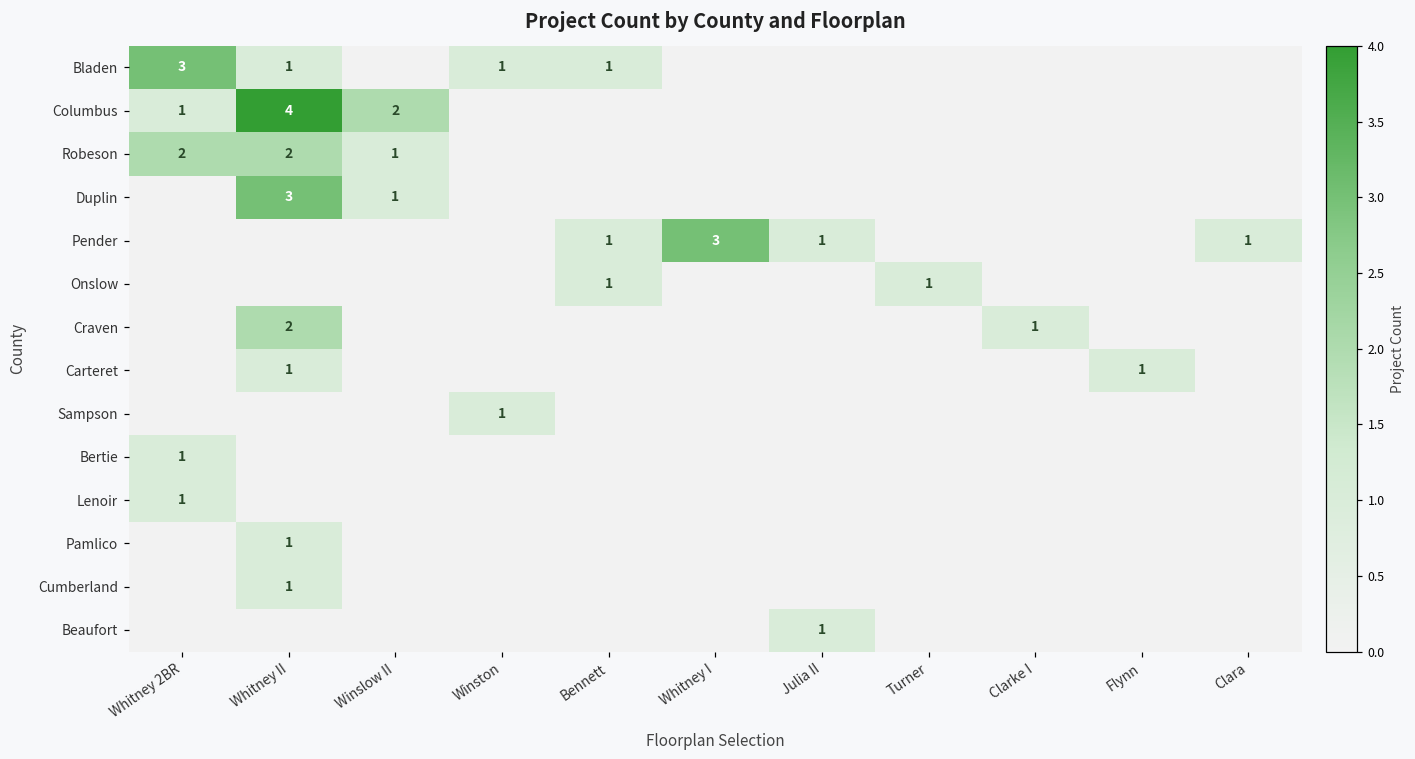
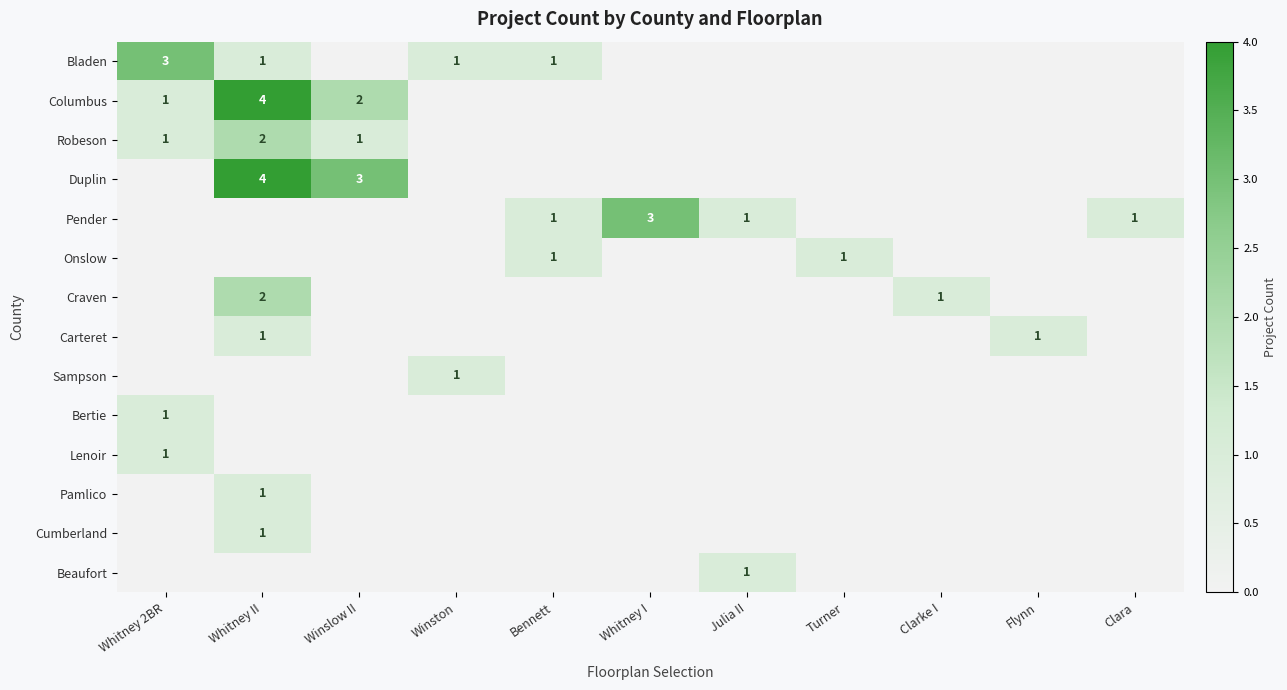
  {
    "Bladen": {
      "Whitney 2BR": 3,
      "Whitney II": 1,
      "Winston": 1,
      "Bennett": 1
    },
    "Columbus": {
      "Whitney 2BR": 1,
      "Whitney II": 4,
      "Winslow II": 2
    },
    "Robeson": {
-     "Whitney 2BR": 2,
+     "Whitney 2BR": 1,
      "Whitney II": 2,
      "Winslow II": 1
    },
    "Duplin": {
-     "Whitney II": 3,
-     "Winslow II": 1
+     "Whitney II": 4,
+     "Winslow II": 3
    },
    "Pender": {
      "Bennett": 1,
      "Whitney I": 3,
      "Julia II": 1,
      "Clara": 1
    },
    "Onslow": {
      "Bennett": 1,
      "Turner": 1
    },
    "Craven": {
      "Whitney II": 2,
      "Clarke I": 1
    },
    "Carteret": {
      "Whitney II": 1,
      "Flynn": 1
    },
    "Sampson": {
      "Winston": 1
    },
    "Bertie": {
      "Whitney 2BR": 1
    },
    "Lenoir": {
      "Whitney 2BR": 1
    },
    "Pamlico": {
      "Whitney II": 1
    },
    "Cumberland": {
      "Whitney II": 1
    },
    "Beaufort": {
      "Julia II": 1
    }
  }
